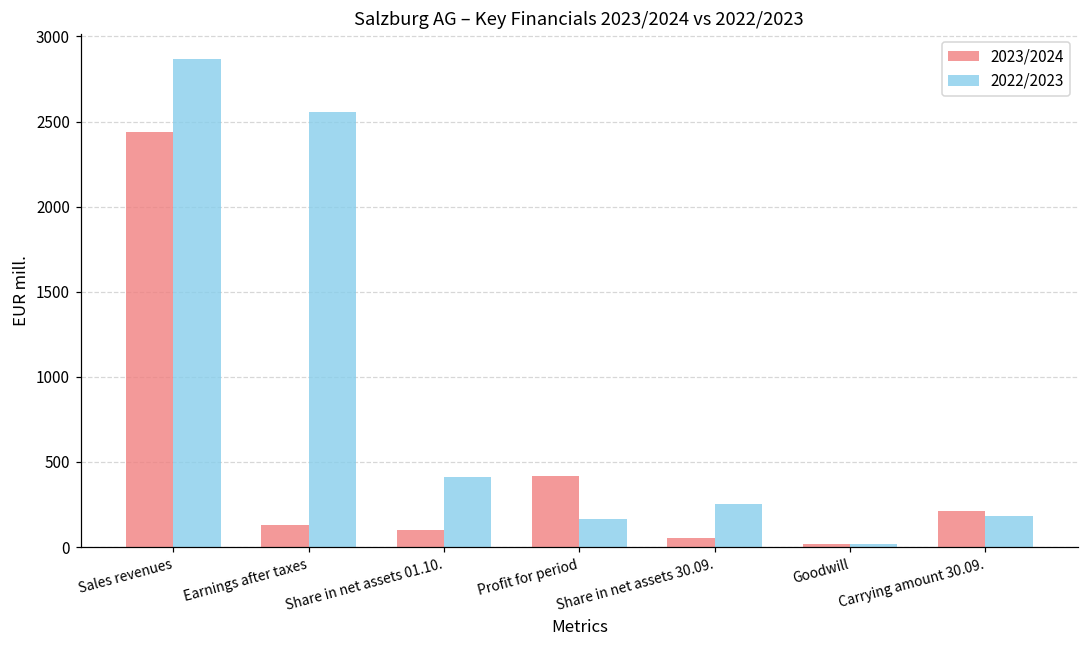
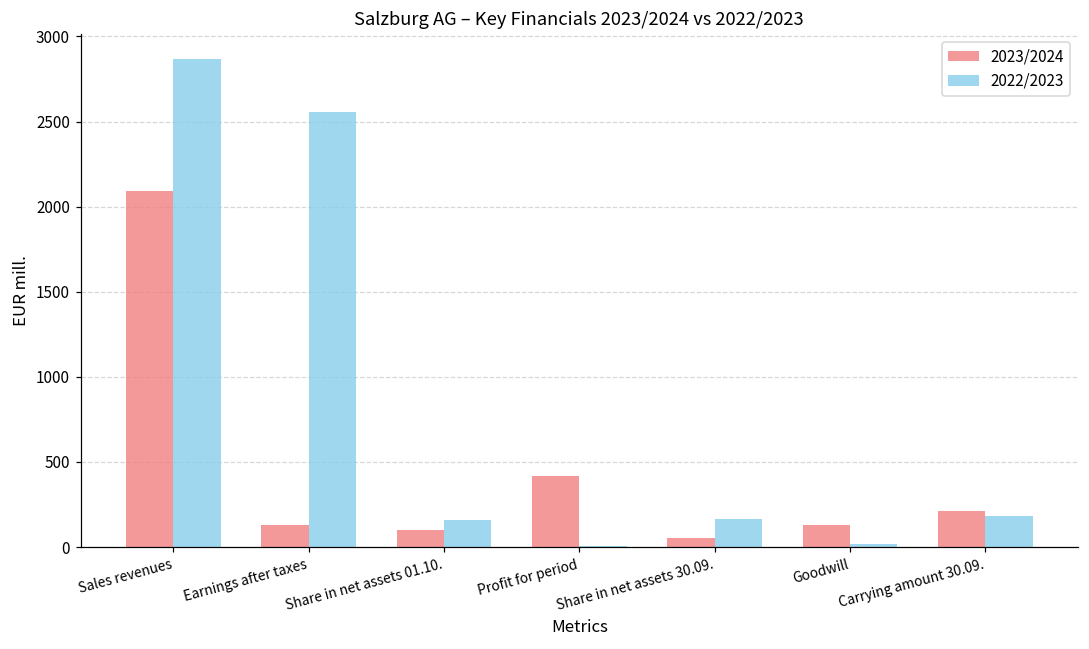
  {
    "2023/2024": {
-     "Sales revenues": 2440,
+     "Sales revenues": 2090,
      "Earnings after taxes": 130,
      "Share in net assets 01.10.": 100,
      "Profit for period": 420,
      "Share in net assets 30.09.": 60,
-     "Goodwill": 20,
+     "Goodwill": 130,
      "Carrying amount 30.09.": 210
    },
    "2022/2023": {
      "Sales revenues": 2870,
      "Earnings after taxes": 2550,
-     "Share in net assets 01.10.": 410,
-     "Profit for period": 170,
-     "Share in net assets 30.09.": 250,
+     "Share in net assets 01.10.": 160,
+     "Profit for period": 0,
+     "Share in net assets 30.09.": 160,
      "Goodwill": 20,
      "Carrying amount 30.09.": 180
    }
  }
